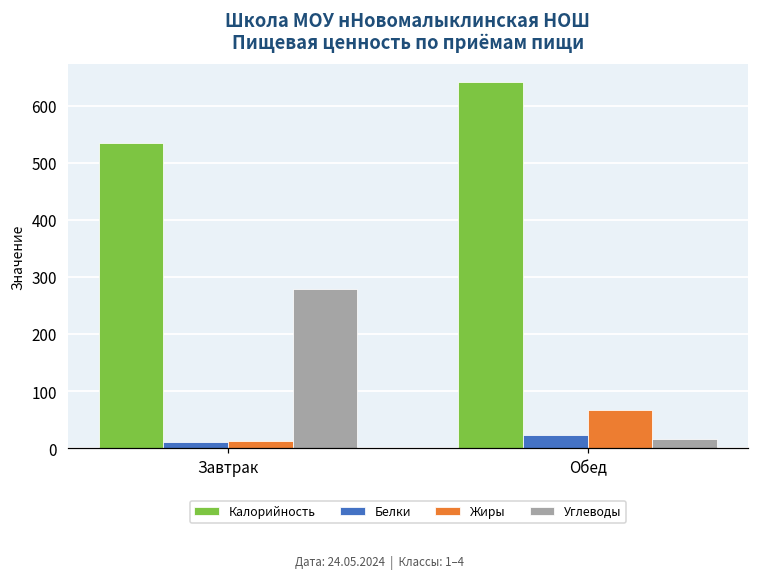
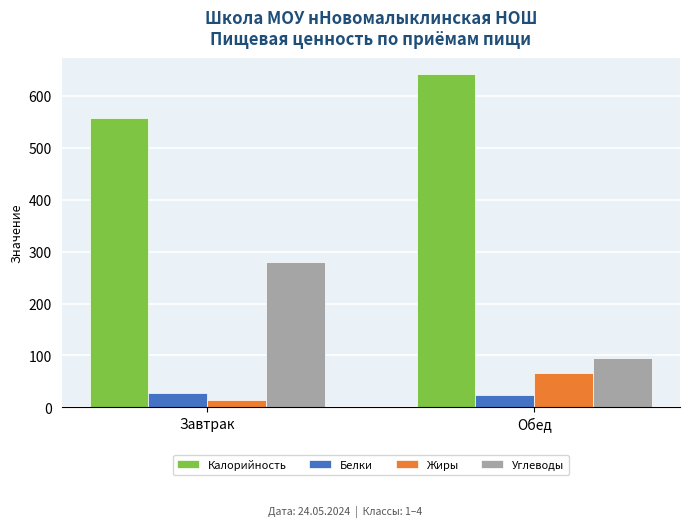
  {
    "Калорийность": {
-     "Завтрак": 530,
+     "Завтрак": 560,
      "Обед": 640
    },
    "Белки": {
-     "Завтрак": 10,
+     "Завтрак": 30,
      "Обед": 20
    },
    "Жиры": {
      "Завтрак": 10,
      "Обед": 70
    },
    "Углеводы": {
      "Завтрак": 280,
-     "Обед": 20
+     "Обед": 90
    }
  }
